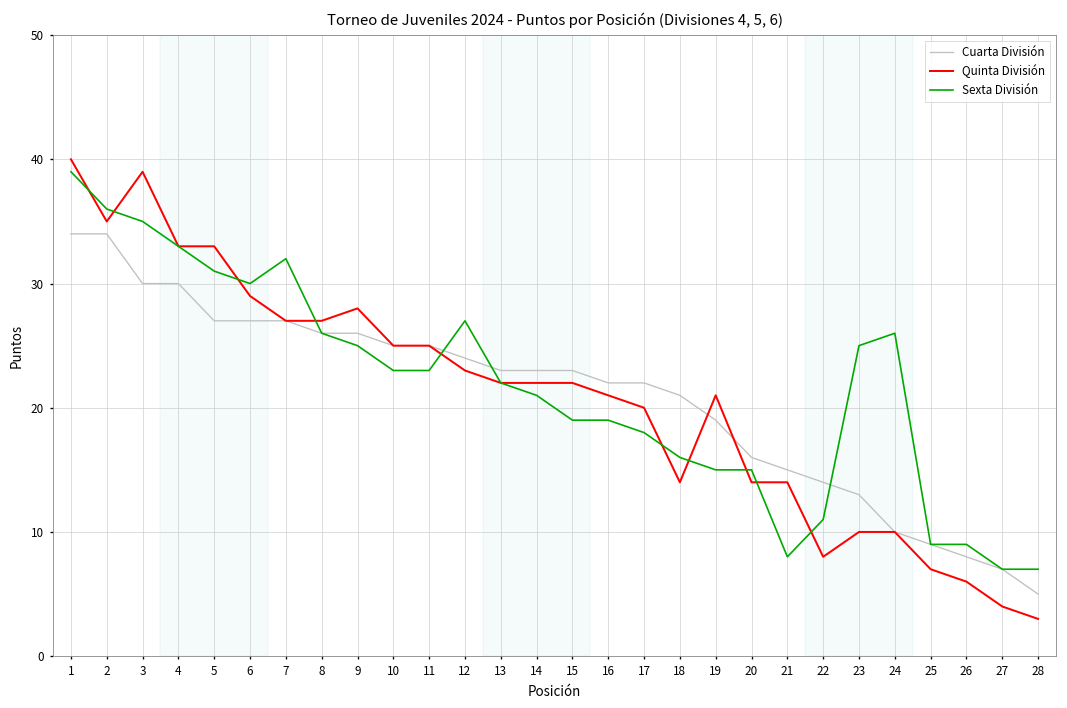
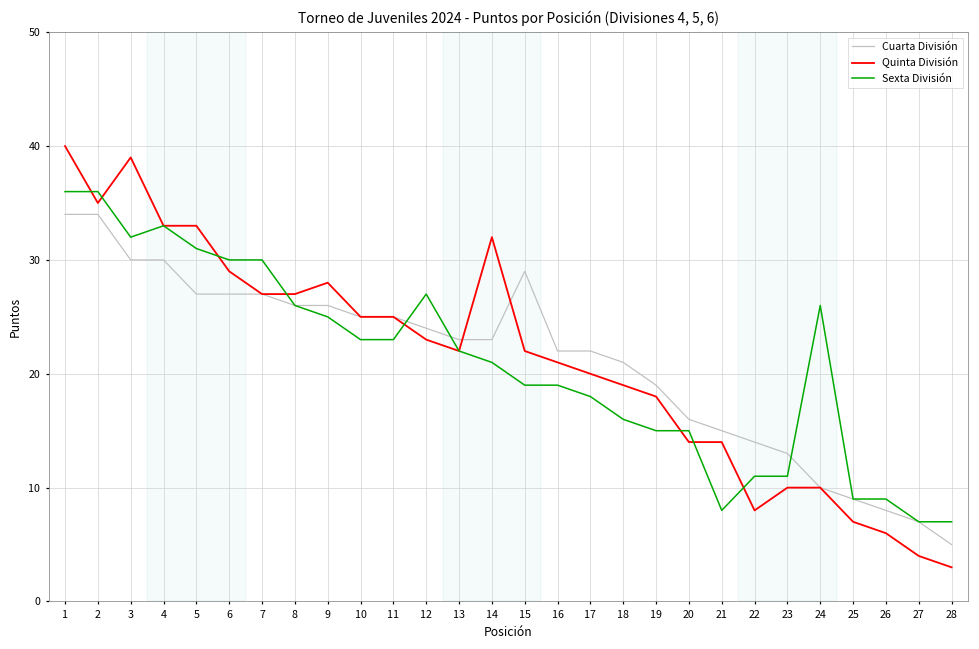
  {
    "Cuarta División": {
      "1": 34,
      "2": 34,
      "3": 30,
      "4": 30,
      "5": 27,
      "6": 27,
      "9": 26,
      "12": 24,
      "13": 23,
      "14": 23,
-     "15": 23,
+     "15": 29,
      "16": 22,
      "17": 22,
      "18": 21,
      "19": 19,
      "20": 16,
      "21": 15,
      "22": 14,
      "23": 13,
      "26": 8,
      "28": 5
    },
    "Quinta División": {
      "1": 40,
      "2": 35,
      "3": 39,
      "5": 33,
      "6": 29,
      "8": 27,
      "9": 28,
      "12": 23,
-     "14": 22,
+     "14": 32,
      "15": 22,
      "16": 21,
      "17": 20,
-     "18": 14,
-     "19": 21,
+     "18": 19,
+     "19": 18,
      "20": 14,
      "21": 14,
      "22": 8,
      "23": 10,
      "25": 7,
      "26": 6,
      "27": 4,
      "28": 3
    },
    "Sexta División": {
-     "1": 39,
+     "1": 36,
      "2": 36,
-     "3": 35,
+     "3": 32,
      "5": 31,
      "6": 30,
-     "7": 32,
+     "7": 30,
      "9": 25,
      "10": 23,
      "11": 23,
      "12": 27,
      "14": 21,
      "15": 19,
      "16": 19,
      "17": 18,
      "18": 16,
      "19": 15,
      "20": 15,
      "21": 8,
      "22": 11,
-     "23": 25,
+     "23": 11,
      "24": 26,
      "26": 9,
      "28": 7
    }
  }
